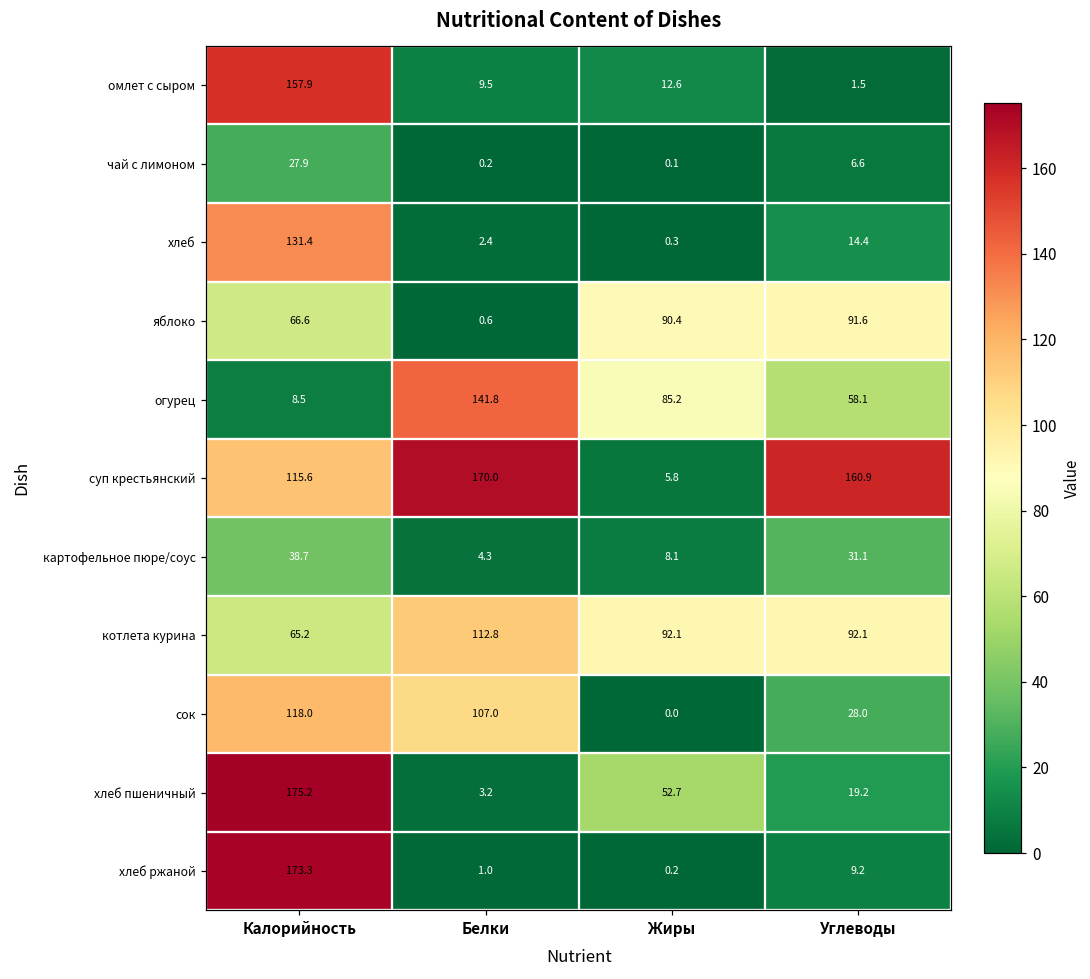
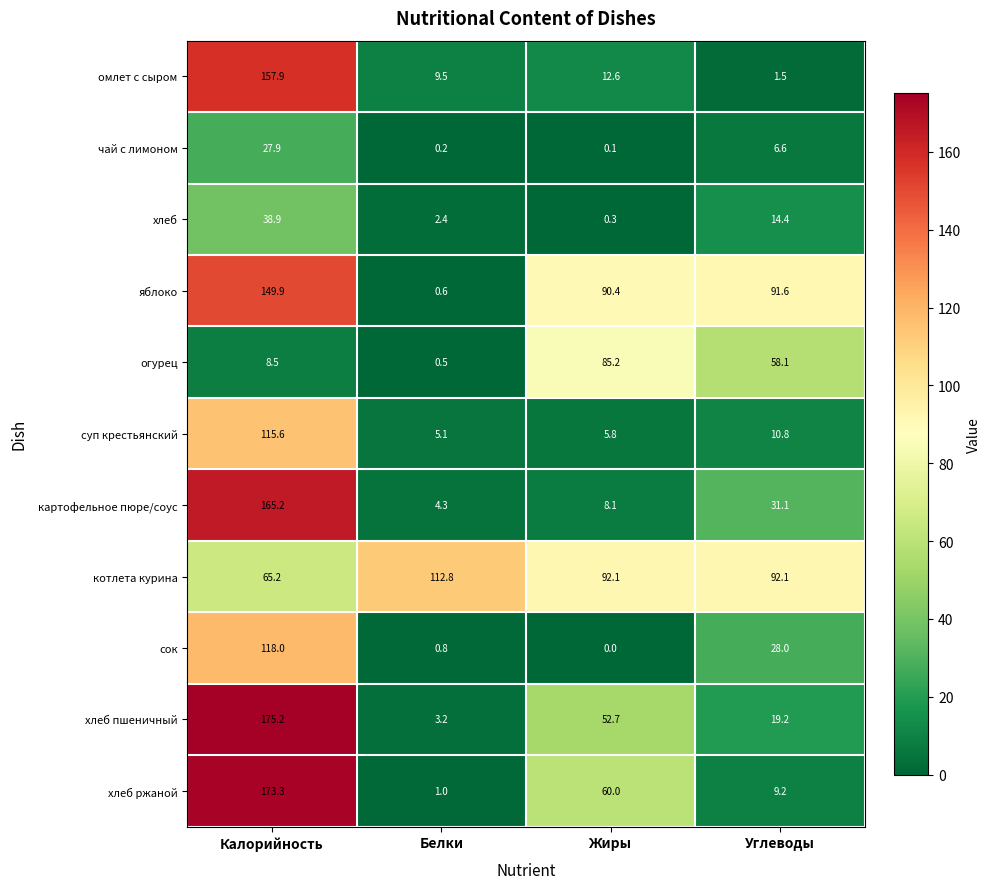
  {
    "омлет с сыром": {
      "Калорийность": 157.9,
      "Белки": 9.5,
      "Жиры": 12.6,
      "Углеводы": 1.5
    },
    "чай с лимоном": {
      "Калорийность": 27.9,
      "Белки": 0.2,
      "Жиры": 0.1,
      "Углеводы": 6.6
    },
    "хлеб": {
-     "Калорийность": 131.4,
+     "Калорийность": 38.9,
      "Белки": 2.4,
      "Жиры": 0.3,
      "Углеводы": 14.4
    },
    "яблоко": {
-     "Калорийность": 66.6,
+     "Калорийность": 149.9,
      "Белки": 0.6,
      "Жиры": 90.4,
      "Углеводы": 91.6
    },
    "огурец": {
      "Калорийность": 8.5,
-     "Белки": 141.8,
+     "Белки": 0.5,
      "Жиры": 85.2,
      "Углеводы": 58.1
    },
    "суп крестьянский": {
      "Калорийность": 115.6,
-     "Белки": 170.0,
+     "Белки": 5.1,
      "Жиры": 5.8,
-     "Углеводы": 160.9
+     "Углеводы": 10.8
    },
    "картофельное пюре/соус": {
-     "Калорийность": 38.7,
+     "Калорийность": 165.2,
      "Белки": 4.3,
      "Жиры": 8.1,
      "Углеводы": 31.1
    },
    "котлета курина": {
      "Калорийность": 65.2,
      "Белки": 112.8,
      "Жиры": 92.1,
      "Углеводы": 92.1
    },
    "сок": {
      "Калорийность": 118.0,
-     "Белки": 107.0,
+     "Белки": 0.8,
      "Жиры": 0.0,
      "Углеводы": 28.0
    },
    "хлеб пшеничный": {
      "Калорийность": 175.2,
      "Белки": 3.2,
      "Жиры": 52.7,
      "Углеводы": 19.2
    },
    "хлеб ржаной": {
      "Калорийность": 173.3,
      "Белки": 1.0,
-     "Жиры": 0.2,
+     "Жиры": 60.0,
      "Углеводы": 9.2
    }
  }
